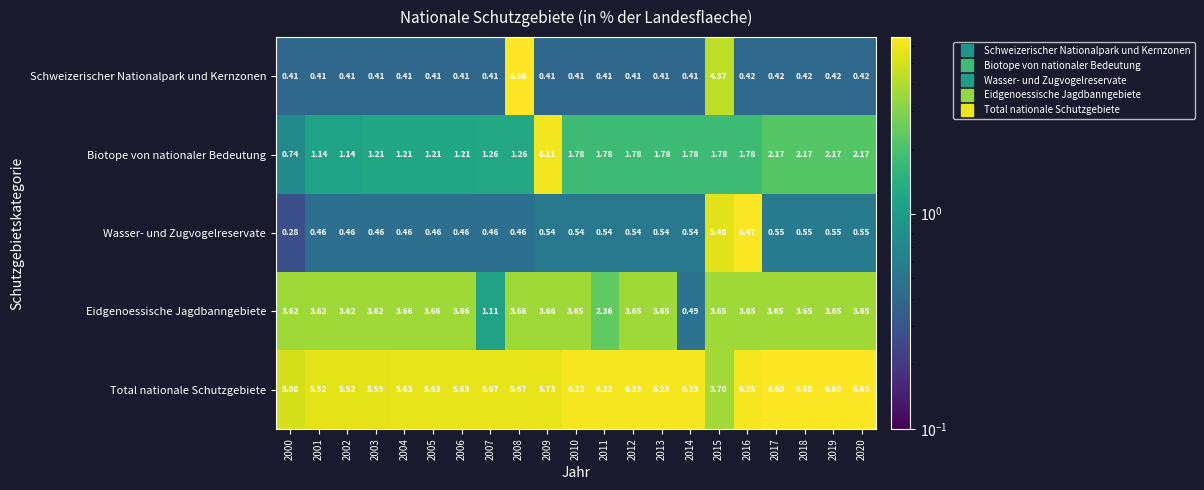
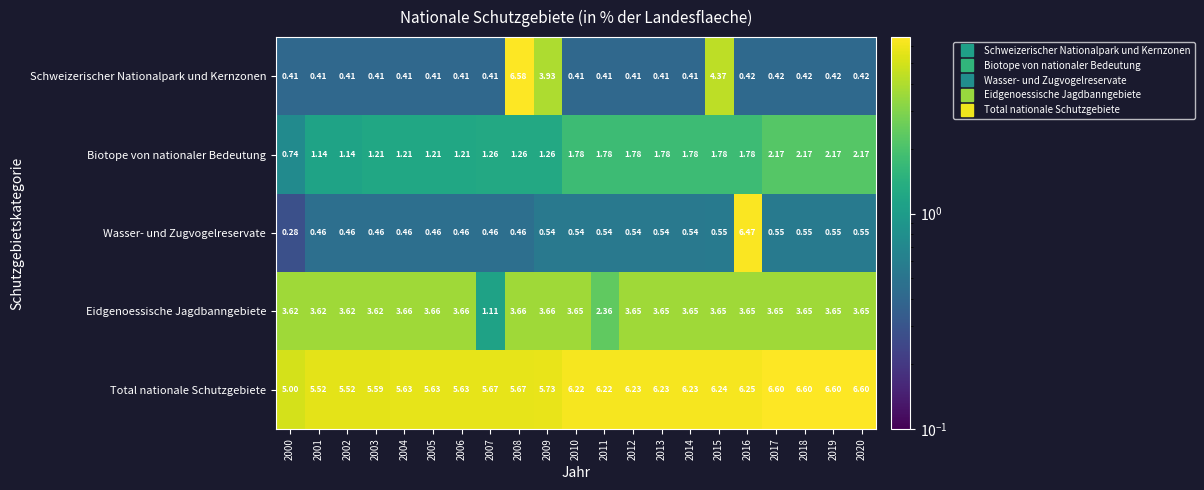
  {
    "Schweizerischer Nationalpark und Kernzonen": {
      "2000": 0.41,
      "2001": 0.41,
      "2002": 0.41,
      "2003": 0.41,
      "2004": 0.41,
      "2005": 0.41,
      "2006": 0.41,
      "2007": 0.41,
      "2008": 6.58,
-     "2009": 0.41,
+     "2009": 3.93,
      "2010": 0.41,
      "2011": 0.41,
      "2012": 0.41,
      "2013": 0.41,
      "2014": 0.41,
      "2015": 4.37,
      "2016": 0.42,
      "2017": 0.42,
      "2018": 0.42,
      "2019": 0.42,
      "2020": 0.42
    },
    "Biotope von nationaler Bedeutung": {
      "2000": 0.74,
      "2001": 1.14,
      "2002": 1.14,
      "2003": 1.21,
      "2004": 1.21,
      "2005": 1.21,
      "2006": 1.21,
      "2007": 1.26,
      "2008": 1.26,
-     "2009": 6.11,
+     "2009": 1.26,
      "2010": 1.78,
      "2011": 1.78,
      "2012": 1.78,
      "2013": 1.78,
      "2014": 1.78,
      "2015": 1.78,
      "2016": 1.78,
      "2017": 2.17,
      "2018": 2.17,
      "2019": 2.17,
      "2020": 2.17
    },
    "Wasser- und Zugvogelreservate": {
      "2000": 0.28,
      "2001": 0.46,
      "2002": 0.46,
      "2003": 0.46,
      "2004": 0.46,
      "2005": 0.46,
      "2006": 0.46,
      "2007": 0.46,
      "2008": 0.46,
      "2009": 0.54,
      "2010": 0.54,
      "2011": 0.54,
      "2012": 0.54,
      "2013": 0.54,
      "2014": 0.54,
-     "2015": 5.48,
+     "2015": 0.55,
      "2016": 6.47,
      "2017": 0.55,
      "2018": 0.55,
      "2019": 0.55,
      "2020": 0.55
    },
    "Eidgenoessische Jagdbanngebiete": {
      "2000": 3.62,
      "2001": 3.62,
      "2002": 3.62,
      "2003": 3.62,
      "2004": 3.66,
      "2005": 3.66,
      "2006": 3.66,
      "2007": 1.11,
      "2008": 3.66,
      "2009": 3.66,
      "2010": 3.65,
      "2011": 2.36,
      "2012": 3.65,
      "2013": 3.65,
-     "2014": 0.49,
+     "2014": 3.65,
      "2015": 3.65,
      "2016": 3.65,
      "2017": 3.65,
      "2018": 3.65,
      "2019": 3.65,
      "2020": 3.65
    },
    "Total nationale Schutzgebiete": {
      "2000": 5.00,
      "2001": 5.52,
      "2002": 5.52,
      "2003": 5.59,
      "2004": 5.63,
      "2005": 5.63,
      "2006": 5.63,
      "2007": 5.67,
      "2008": 5.67,
      "2009": 5.73,
      "2010": 6.22,
      "2011": 6.22,
      "2012": 6.23,
      "2013": 6.23,
      "2014": 6.23,
-     "2015": 3.70,
+     "2015": 6.24,
      "2016": 6.25,
      "2017": 6.60,
      "2018": 6.60,
      "2019": 6.60,
      "2020": 6.60
    }
  }
